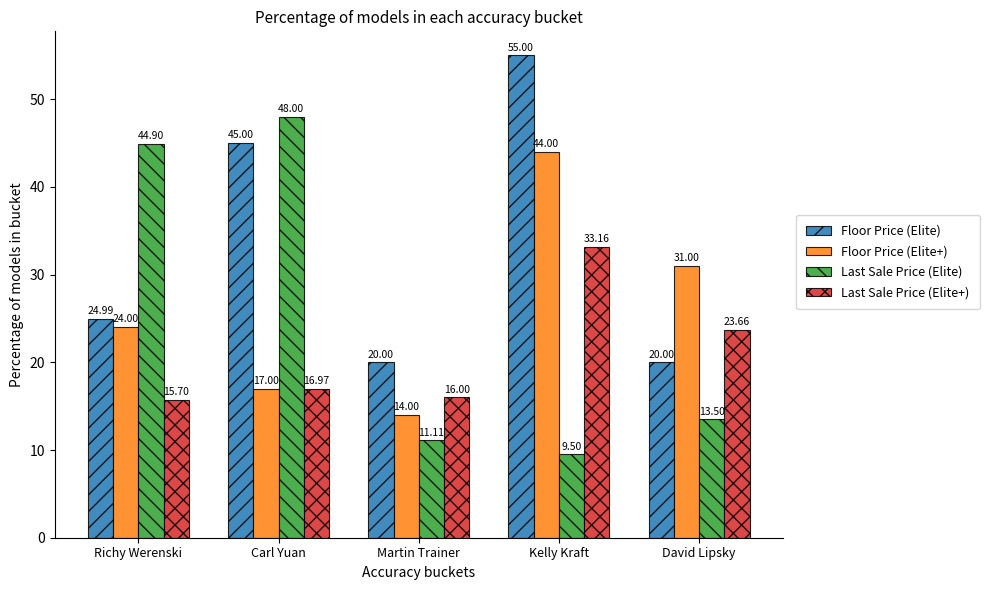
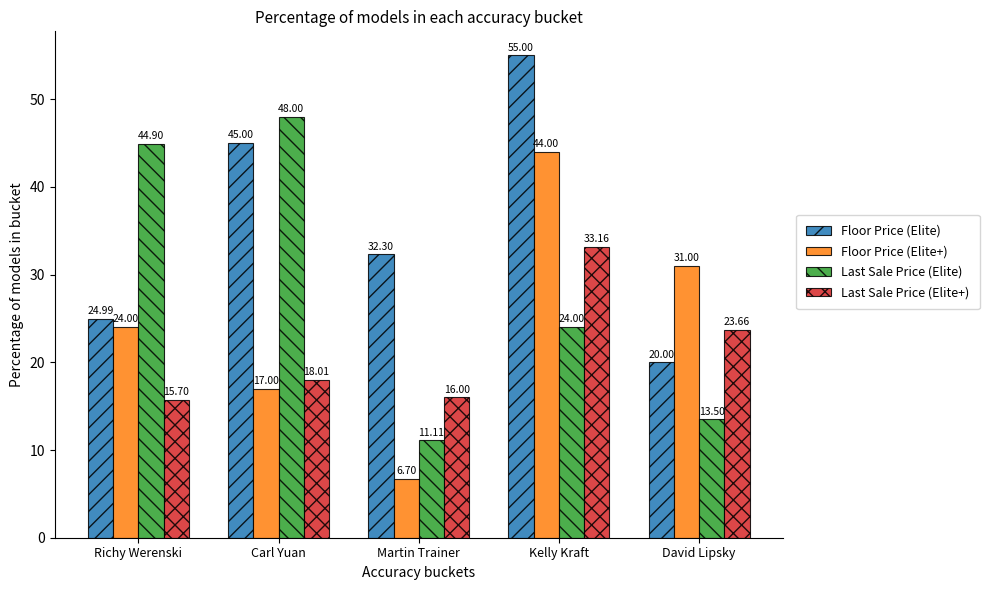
  {
    "Floor Price (Elite)": {
      "Richy Werenski": 24.99,
      "Carl Yuan": 45.00,
-     "Martin Trainer": 20.00,
+     "Martin Trainer": 32.30,
      "Kelly Kraft": 55.00,
      "David Lipsky": 20.00
    },
    "Floor Price (Elite+)": {
      "Richy Werenski": 24.00,
      "Carl Yuan": 17.00,
-     "Martin Trainer": 14.00,
+     "Martin Trainer": 6.70,
      "Kelly Kraft": 44.00,
      "David Lipsky": 31.00
    },
    "Last Sale Price (Elite)": {
      "Richy Werenski": 44.90,
      "Carl Yuan": 48.00,
      "Martin Trainer": 11.11,
-     "Kelly Kraft": 9.50,
+     "Kelly Kraft": 24.00,
      "David Lipsky": 13.50
    },
    "Last Sale Price (Elite+)": {
      "Richy Werenski": 15.70,
-     "Carl Yuan": 16.97,
+     "Carl Yuan": 18.01,
      "Martin Trainer": 16.00,
      "Kelly Kraft": 33.16,
      "David Lipsky": 23.66
    }
  }
